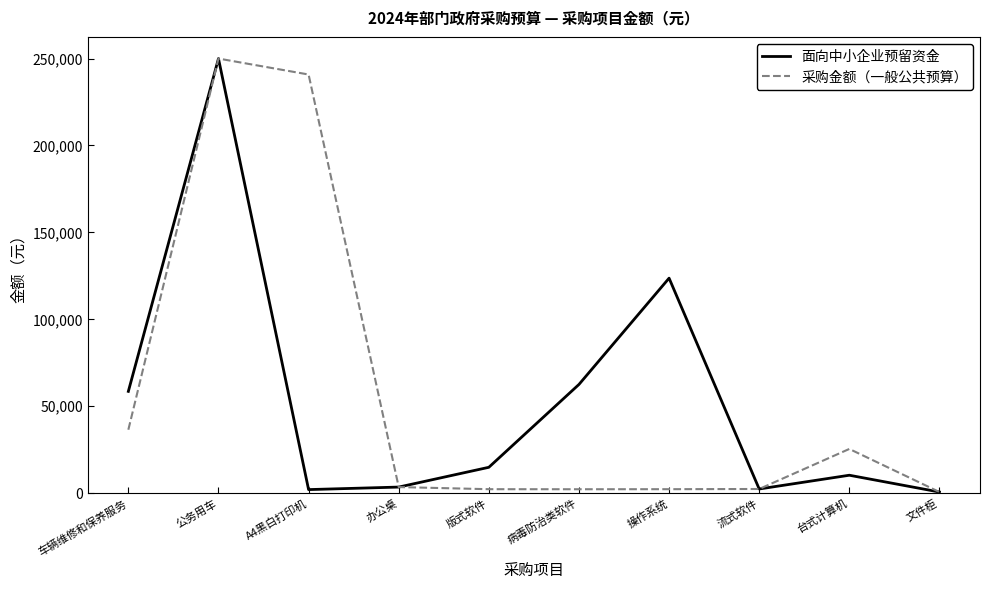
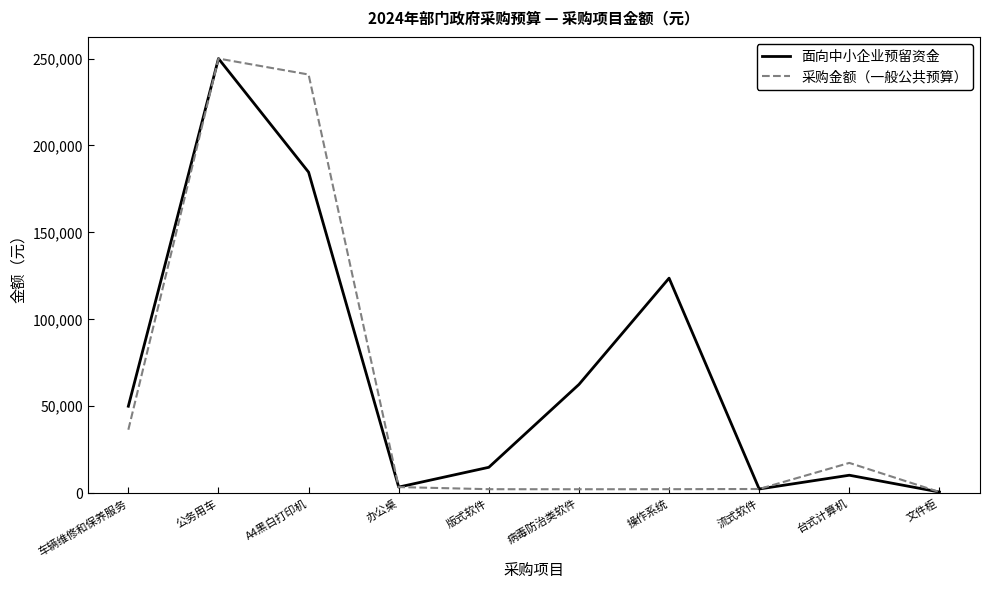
  {
    "面向中小企业预留资金": {
-     "车辆维修和保养服务": "59,000",
-     "A4黑白打印机": "2,000",
+     "车辆维修和保养服务": "50,000",
+     "A4黑白打印机": "185,000",
      "版式软件": "15,000",
      "病毒防治类软件": "63,000",
      "操作系统": "124,000",
      "台式计算机": "10,000"
    },
    "采购金额（一般公共预算）": {
      "车辆维修和保养服务": "36,000",
      "A4黑白打印机": "241,000",
      "版式软件": "2,000",
      "病毒防治类软件": "2,000",
      "操作系统": "2,000",
-     "台式计算机": "25,000"
+     "台式计算机": "17,000"
    }
  }
